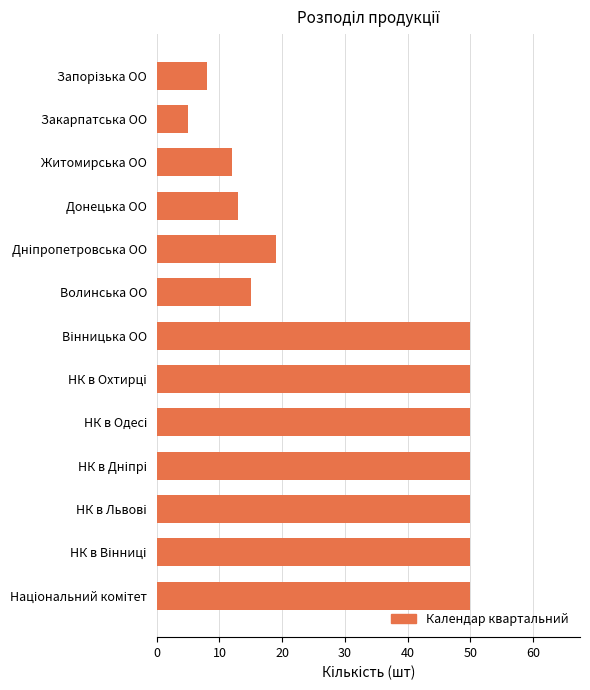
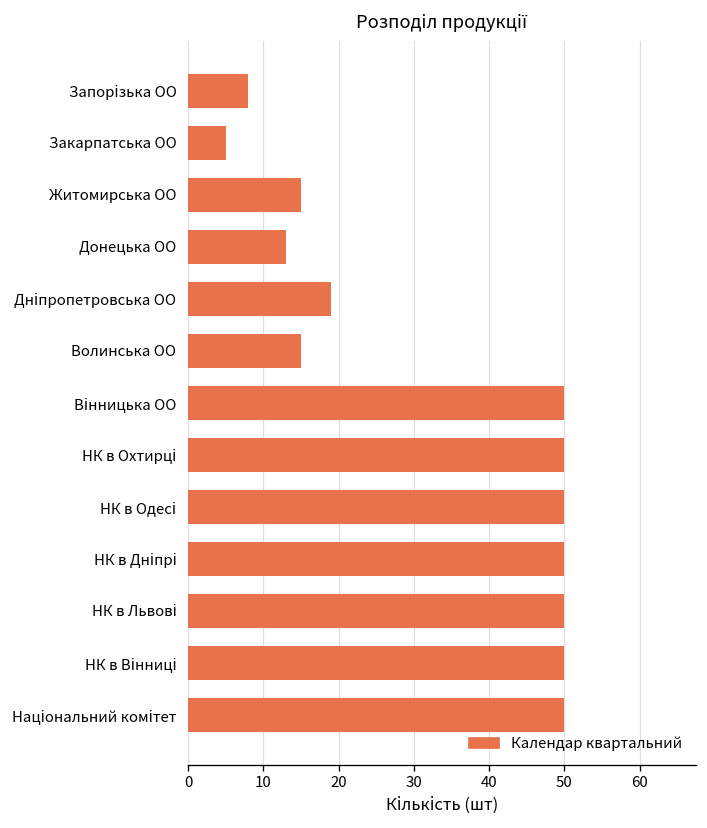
  {
    "Запорізька ОО": 8,
    "Закарпатська ОО": 5,
-   "Житомирська ОО": 12,
+   "Житомирська ОО": 15,
    "Донецька ОО": 13,
    "Дніпропетровська ОО": 19,
    "Волинська ОО": 15,
    "Вінницька ОО": 50,
    "НК в Охтирці": 50,
    "НК в Одесі": 50,
    "НК в Дніпрі": 50,
    "НК в Львові": 50,
    "НК в Вінниці": 50,
    "Національний комітет": 50
  }
